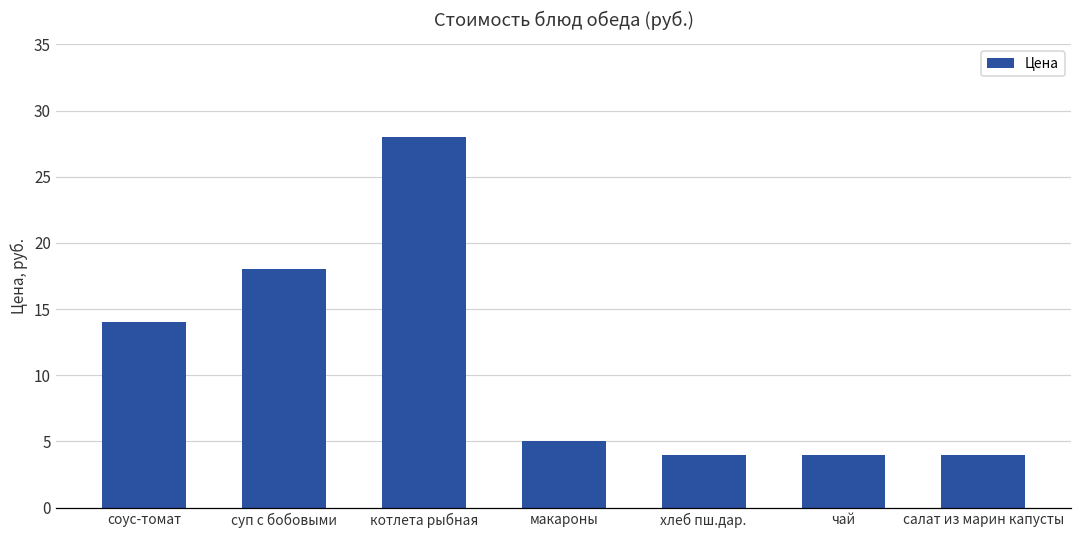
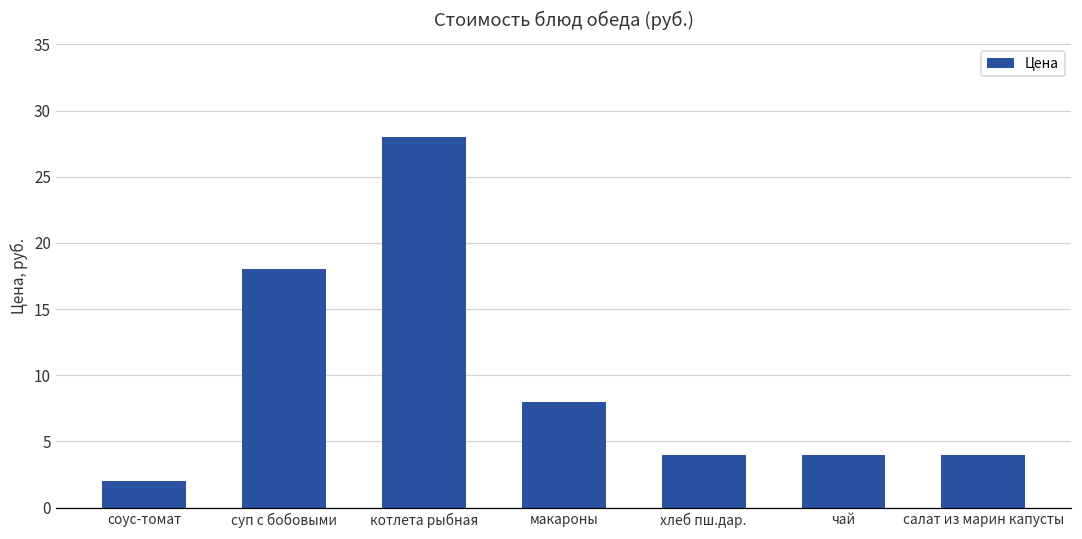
  {
-   "соус-томат": 14,
+   "соус-томат": 2,
    "суп с бобовыми": 18,
    "котлета рыбная": 28,
-   "макароны": 5,
+   "макароны": 8,
    "хлеб пш.дар.": 4,
    "чай": 4,
    "салат из марин капусты": 4
  }
